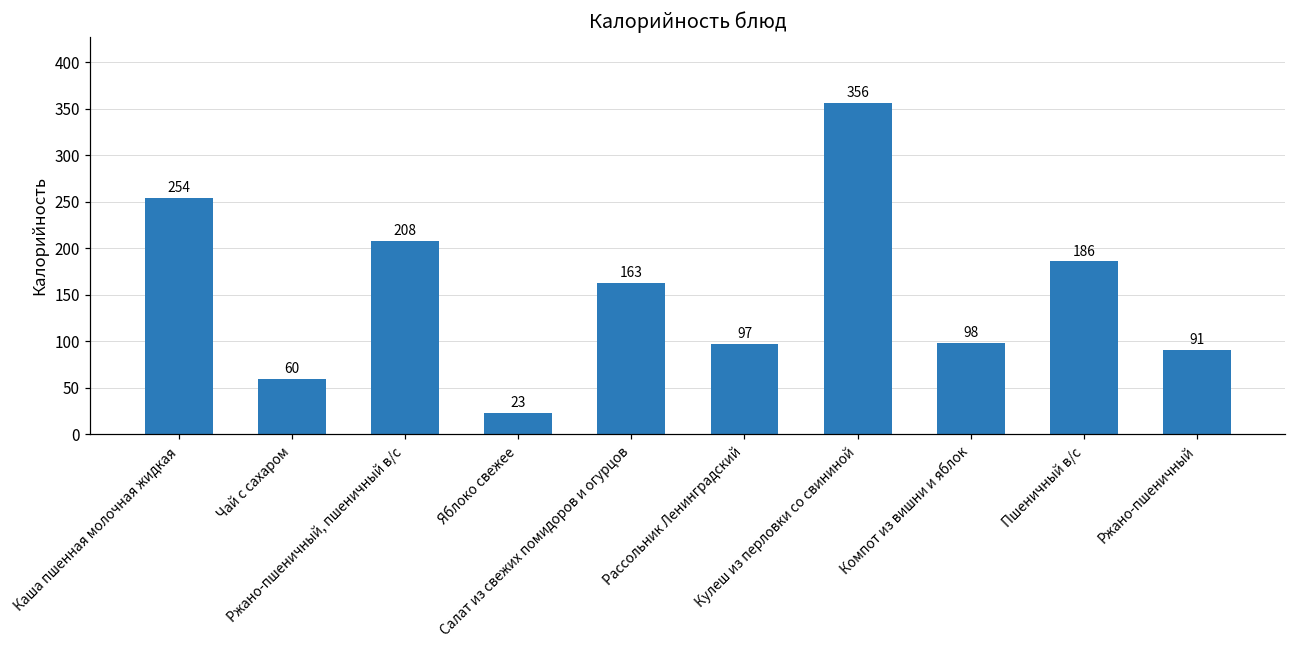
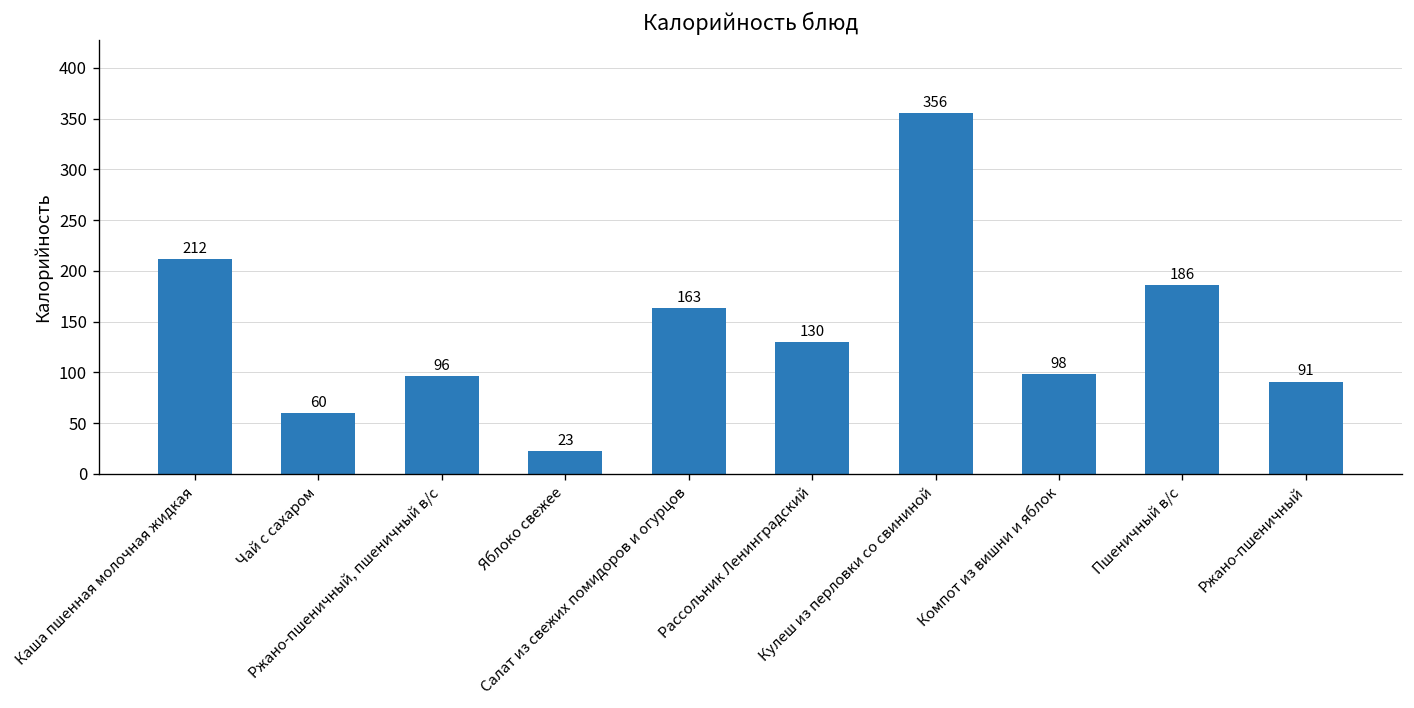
  {
-   "Каша пшенная молочная жидкая": 254,
+   "Каша пшенная молочная жидкая": 212,
    "Чай с сахаром": 60,
-   "Ржано-пшеничный, пшеничный в/с": 208,
+   "Ржано-пшеничный, пшеничный в/с": 96,
    "Яблоко свежее": 23,
    "Салат из свежих помидоров и огурцов": 163,
-   "Рассольник Ленинградский": 97,
+   "Рассольник Ленинградский": 130,
    "Кулеш из перловки со свининой": 356,
    "Компот из вишни и яблок": 98,
    "Пшеничный в/с": 186,
    "Ржано-пшеничный": 91
  }
